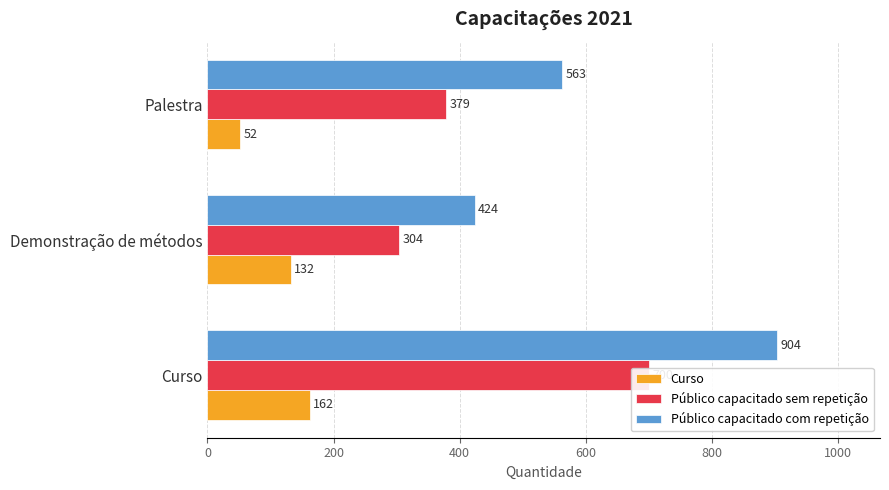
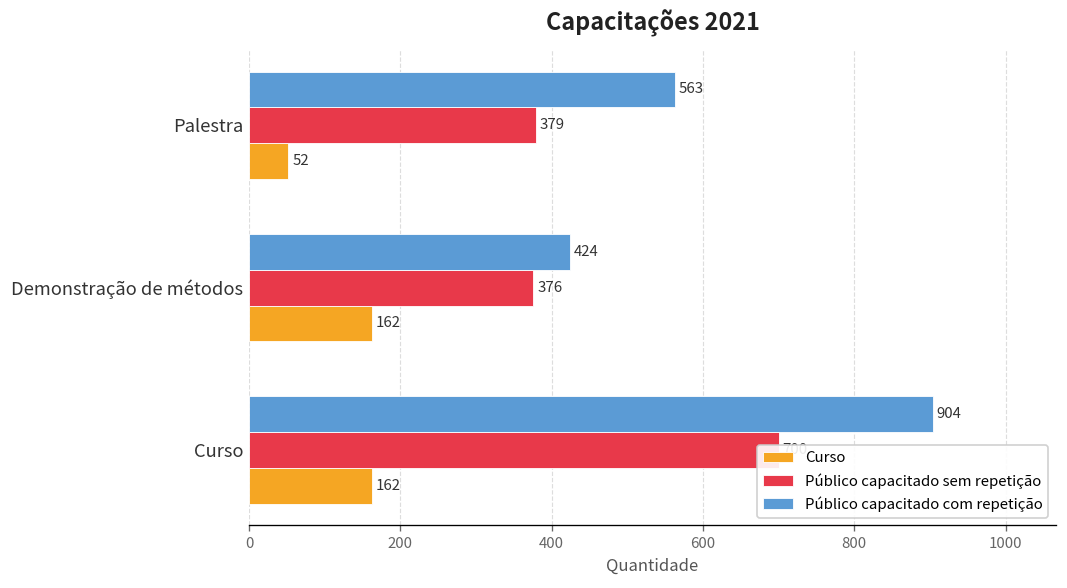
  {
    "Curso": {
      "Palestra": 52,
-     "Demonstração de métodos": 132,
+     "Demonstração de métodos": 162,
      "Curso": 162
    },
    "Público capacitado sem repetição": {
      "Palestra": 379,
-     "Demonstração de métodos": 304
+     "Demonstração de métodos": 376
    },
    "Público capacitado com repetição": {
      "Palestra": 563,
      "Demonstração de métodos": 424,
      "Curso": 904
    }
  }
